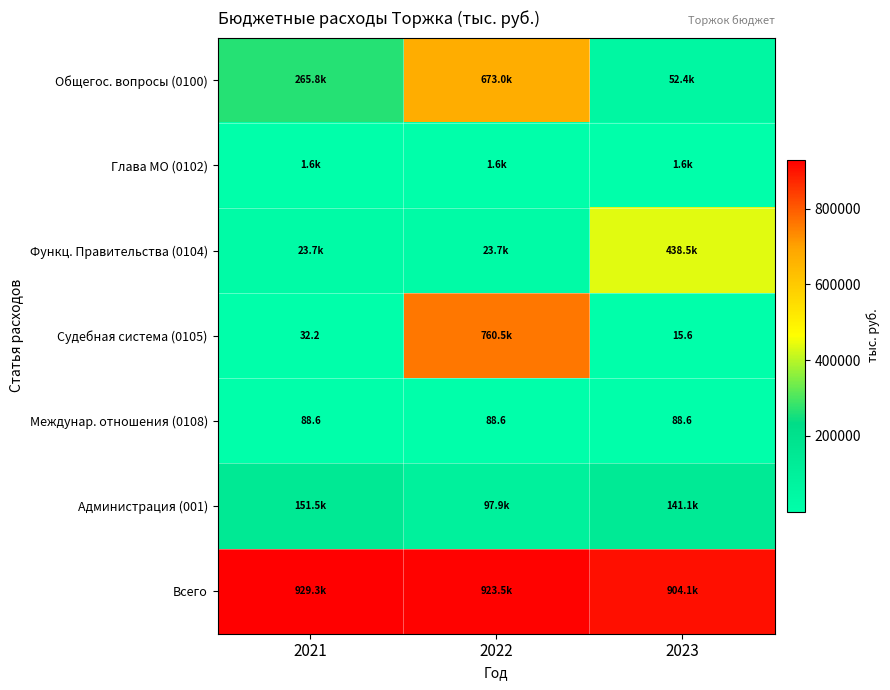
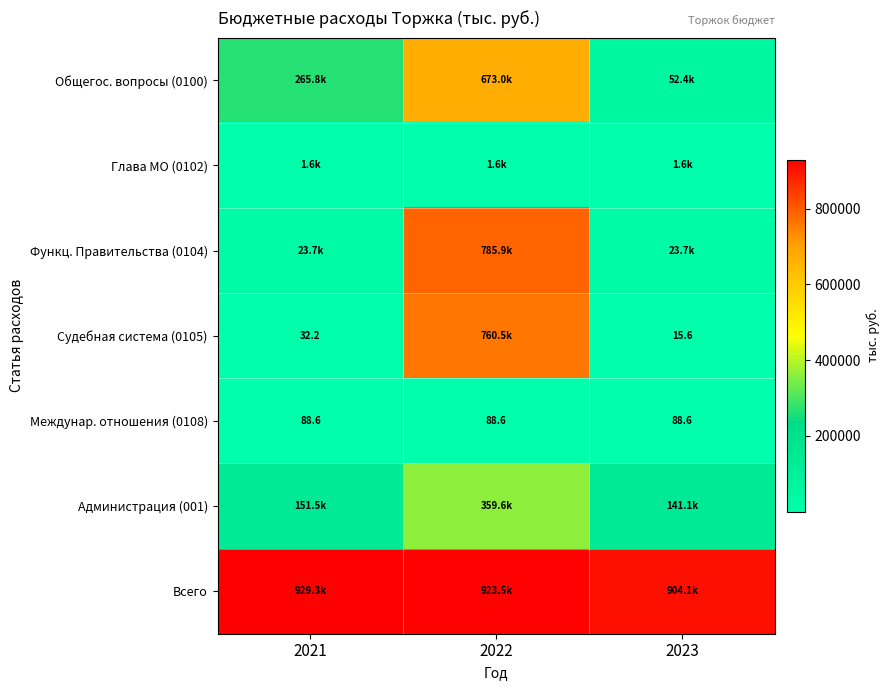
  {
    "Общегос. вопросы (0100)": {
      "2021": "265.8k",
      "2022": "673.0k",
      "2023": "52.4k"
    },
    "Глава МО (0102)": {
      "2021": "1.6k",
      "2022": "1.6k",
      "2023": "1.6k"
    },
    "Функц. Правительства (0104)": {
      "2021": "23.7k",
-     "2022": "23.7k",
-     "2023": "438.5k"
+     "2022": "785.9k",
+     "2023": "23.7k"
    },
    "Судебная система (0105)": {
      "2021": "32.2",
      "2022": "760.5k",
      "2023": "15.6"
    },
    "Междунар. отношения (0108)": {
      "2021": "88.6",
      "2022": "88.6",
      "2023": "88.6"
    },
    "Администрация (001)": {
      "2021": "151.5k",
-     "2022": "97.9k",
+     "2022": "359.6k",
      "2023": "141.1k"
    },
    "Всего": {
      "2021": "929.3k",
      "2022": "923.5k",
      "2023": "904.1k"
    }
  }
